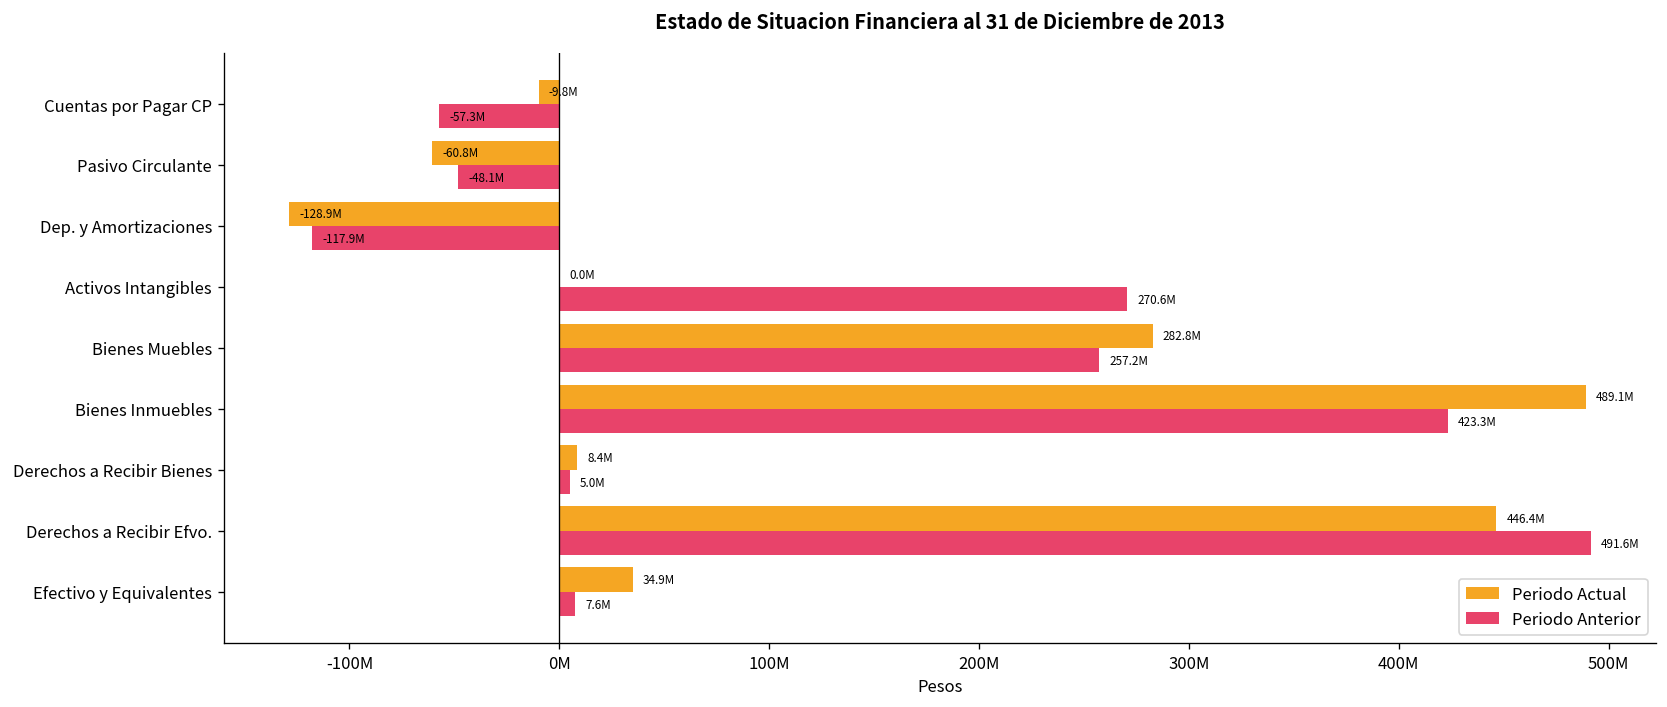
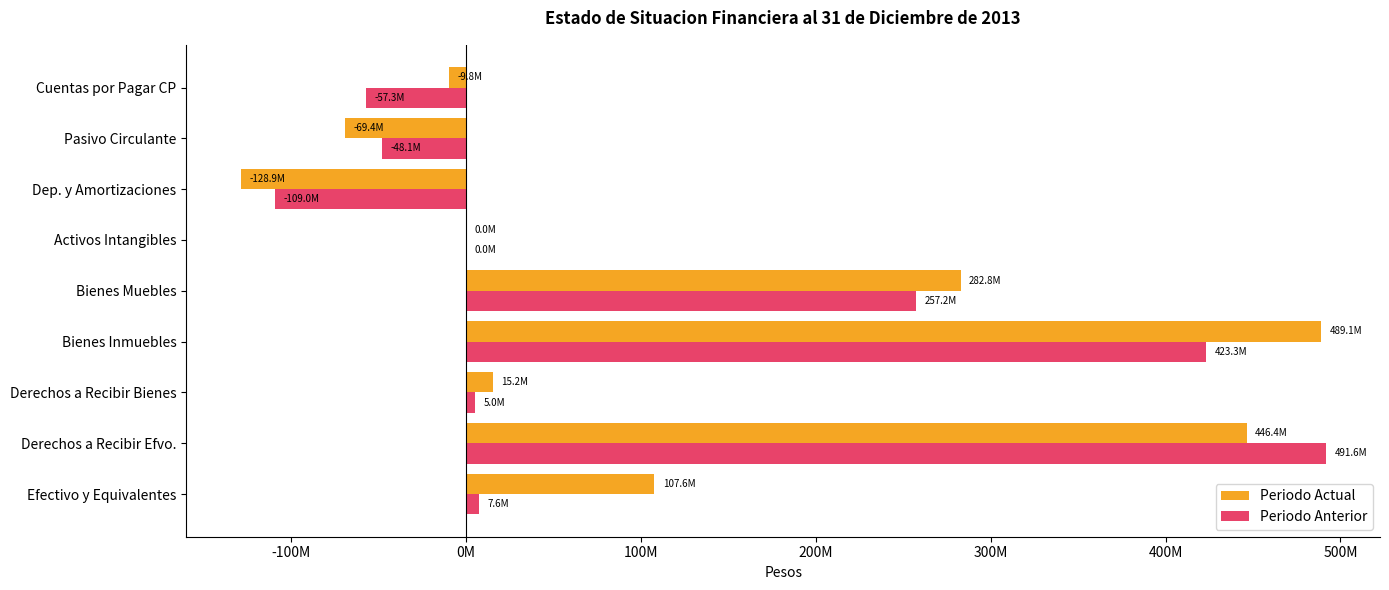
  {
    "Periodo Actual": {
      "Cuentas por Pagar CP": "-9.8M",
-     "Pasivo Circulante": "-60.8M",
+     "Pasivo Circulante": "-69.4M",
      "Dep. y Amortizaciones": "-128.9M",
      "Bienes Muebles": "282.8M",
      "Bienes Inmuebles": "489.1M",
-     "Derechos a Recibir Bienes": "8.4M",
+     "Derechos a Recibir Bienes": "15.2M",
      "Derechos a Recibir Efvo.": "446.4M",
-     "Efectivo y Equivalentes": "34.9M"
+     "Efectivo y Equivalentes": "107.6M"
    },
    "Periodo Anterior": {
      "Cuentas por Pagar CP": "-57.3M",
      "Pasivo Circulante": "-48.1M",
-     "Dep. y Amortizaciones": "-117.9M",
-     "Activos Intangibles": "270.6M",
+     "Dep. y Amortizaciones": "-109.0M",
+     "Activos Intangibles": "0.0M",
      "Bienes Muebles": "257.2M",
      "Bienes Inmuebles": "423.3M",
      "Derechos a Recibir Bienes": "5.0M",
      "Derechos a Recibir Efvo.": "491.6M",
      "Efectivo y Equivalentes": "7.6M"
    }
  }
